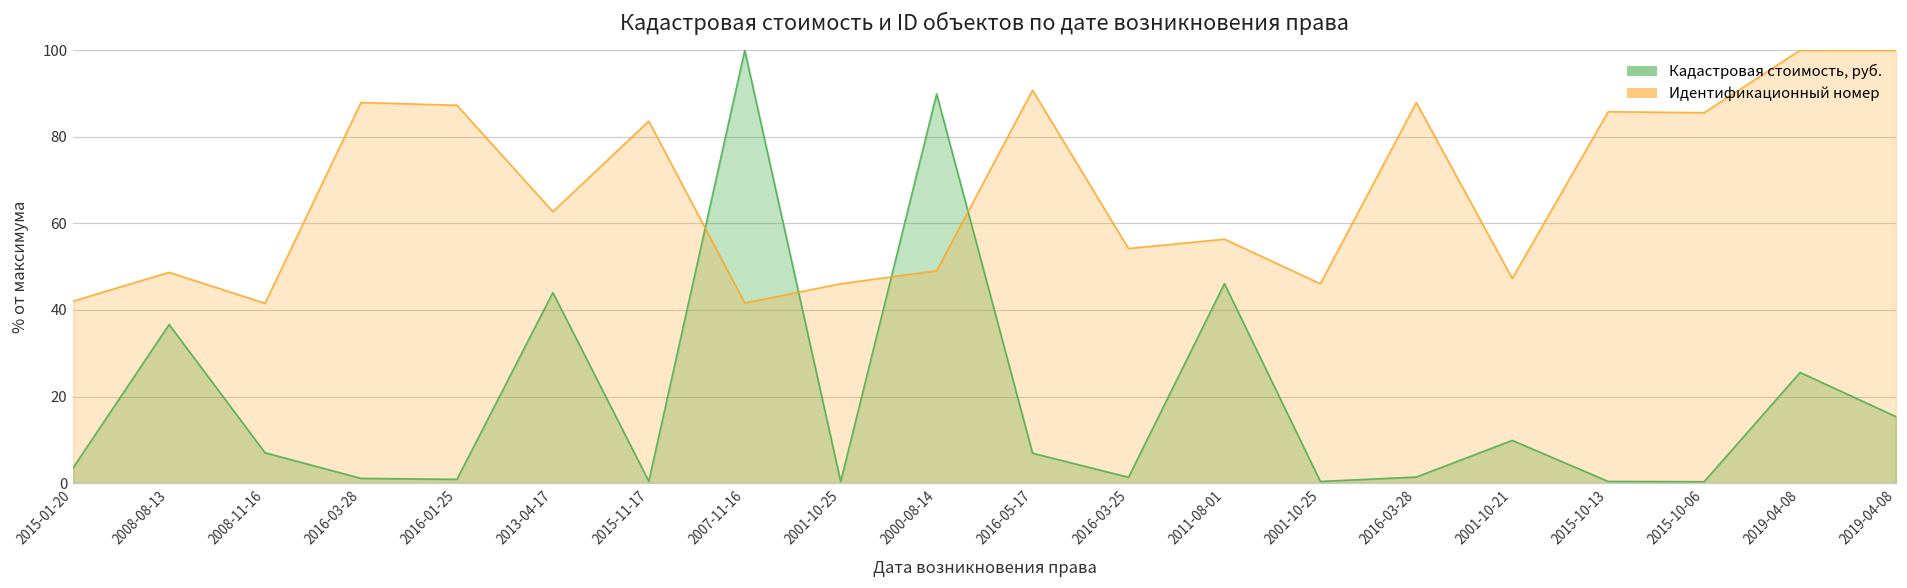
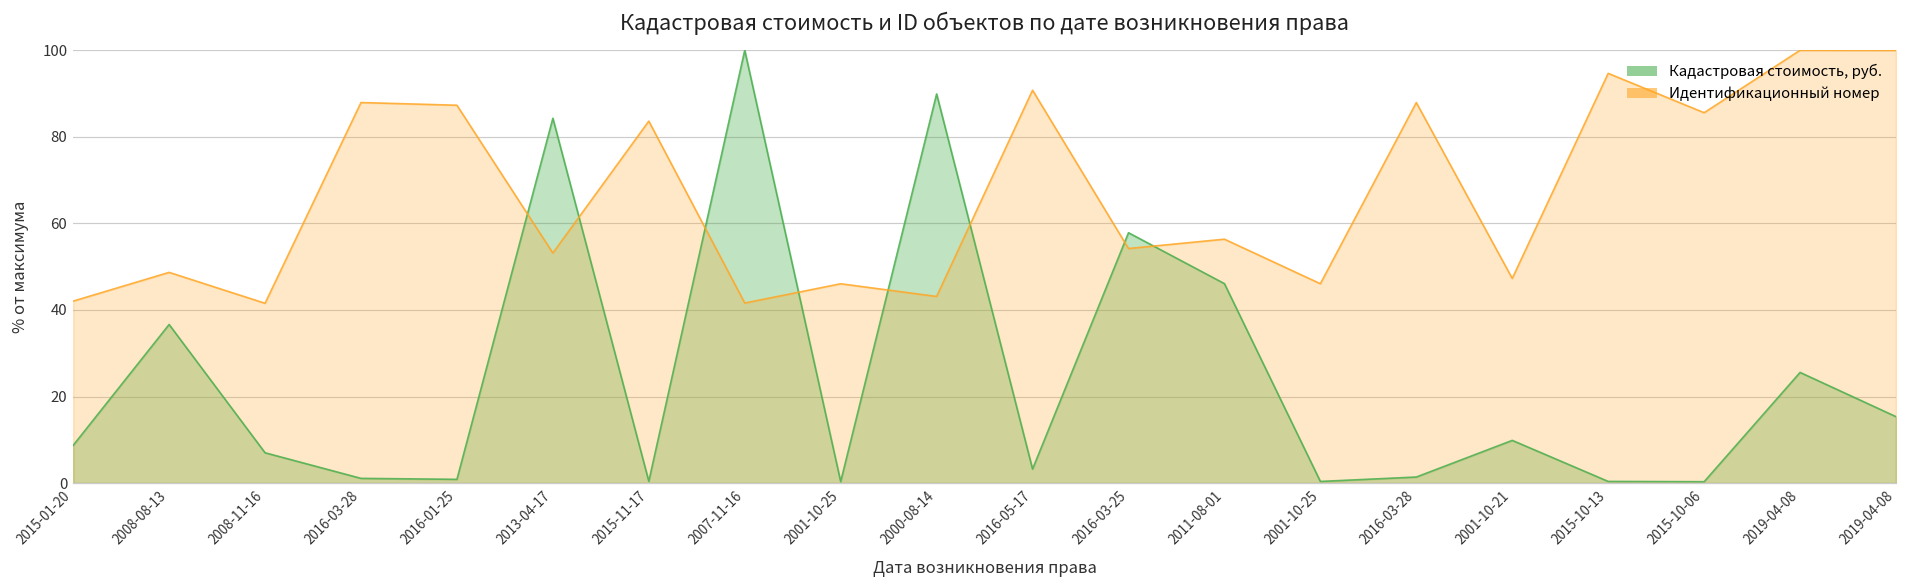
  {
    "Кадастровая стоимость, руб.": {
-     "2015-01-20": 4,
+     "2015-01-20": 9,
      "2008-08-13": 37,
      "2008-11-16": 7,
      "2016-01-25": 1,
-     "2013-04-17": 44,
+     "2013-04-17": 84,
      "2015-11-17": 0,
      "2007-11-16": 100,
      "2000-08-14": 90,
-     "2016-05-17": 7,
-     "2016-03-25": 1,
+     "2016-05-17": 3,
+     "2016-03-25": 58,
      "2011-08-01": 46,
      "2001-10-21": 10,
      "2015-10-13": 0,
      "2015-10-06": 0
    },
    "Идентификационный номер": {
      "2015-01-20": 42,
      "2008-08-13": 49,
      "2008-11-16": 42,
      "2016-01-25": 87,
-     "2013-04-17": 63,
+     "2013-04-17": 53,
      "2015-11-17": 84,
      "2007-11-16": 42,
-     "2000-08-14": 49,
+     "2000-08-14": 43,
      "2016-05-17": 91,
      "2016-03-25": 54,
      "2011-08-01": 56,
      "2001-10-21": 47,
-     "2015-10-13": 86,
+     "2015-10-13": 95,
      "2015-10-06": 86
    }
  }
